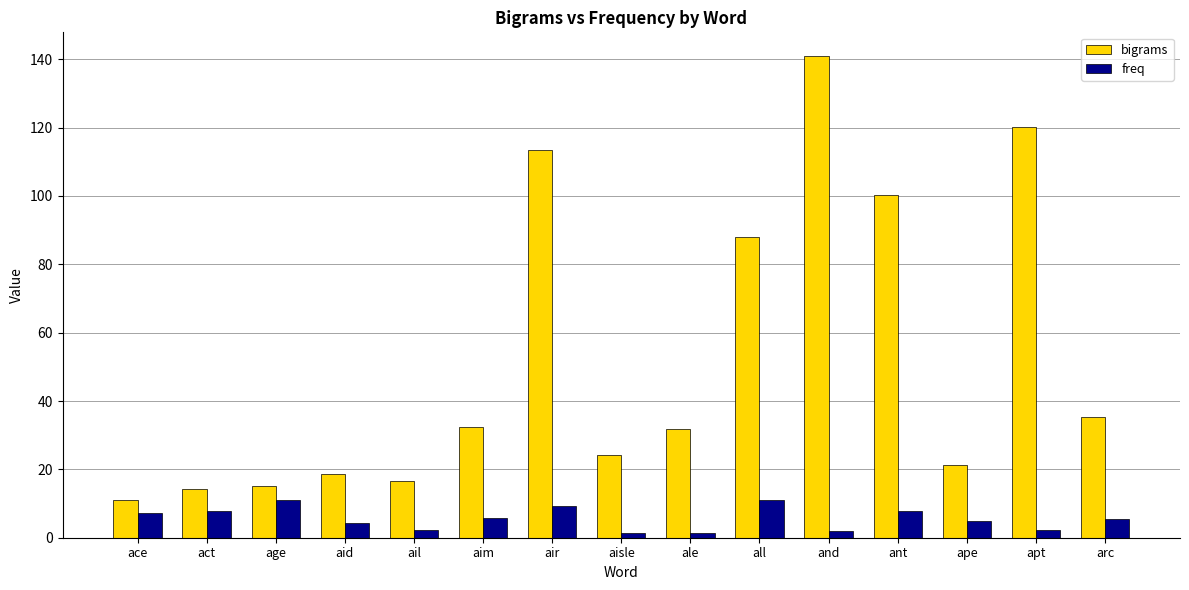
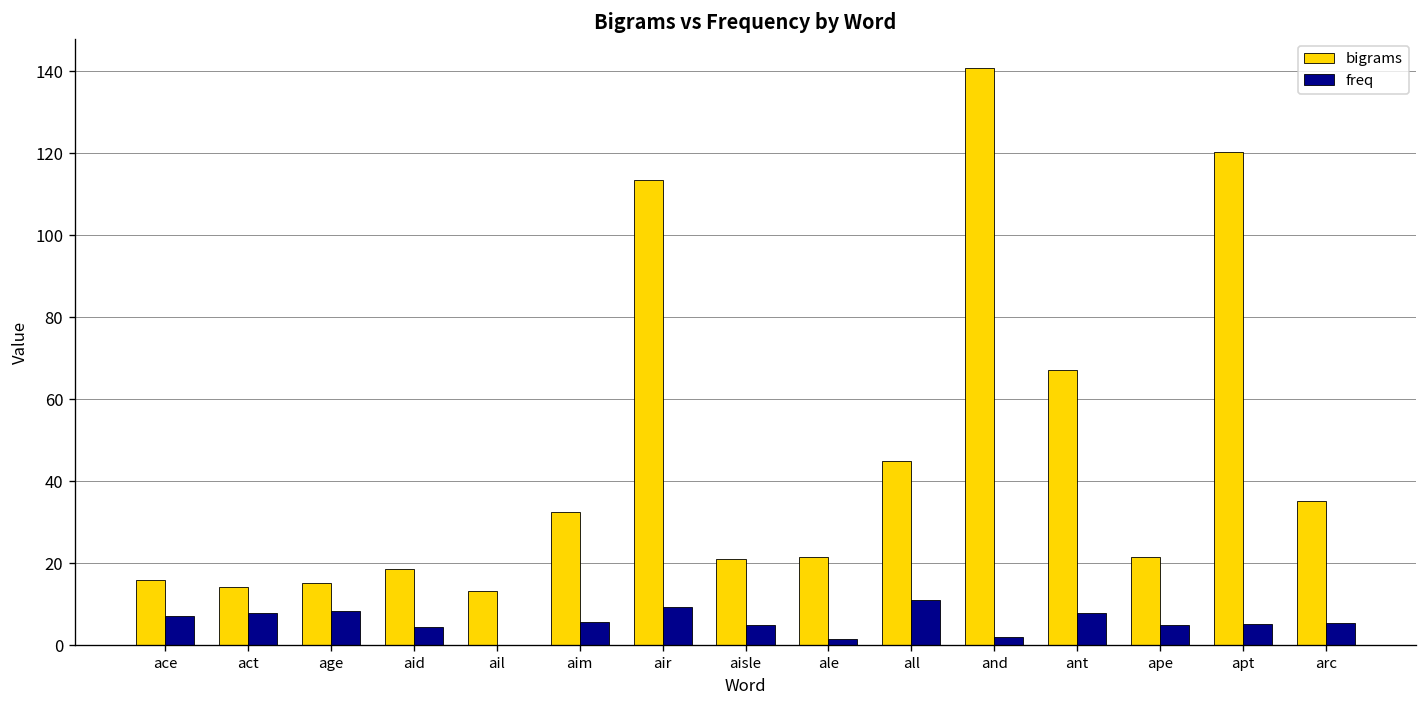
  {
    "bigrams": {
-     "ace": 11,
+     "ace": 16,
      "act": 14,
      "age": 15,
      "aid": 19,
-     "ail": 17,
+     "ail": 13,
      "aim": 32,
      "air": 113,
-     "aisle": 24,
-     "ale": 32,
-     "all": 88,
+     "aisle": 21,
+     "ale": 21,
+     "all": 45,
      "and": 141,
-     "ant": 100,
+     "ant": 67,
      "ape": 21,
      "apt": 120,
      "arc": 35
    },
    "freq": {
      "ace": 7,
      "act": 8,
-     "age": 11,
+     "age": 8,
      "aid": 4,
-     "ail": 2,
+     "ail": 0,
      "aim": 6,
      "air": 9,
-     "aisle": 2,
+     "aisle": 5,
      "ale": 1,
      "all": 11,
      "and": 2,
      "ant": 8,
      "ape": 5,
-     "apt": 2,
+     "apt": 5,
      "arc": 5
    }
  }
